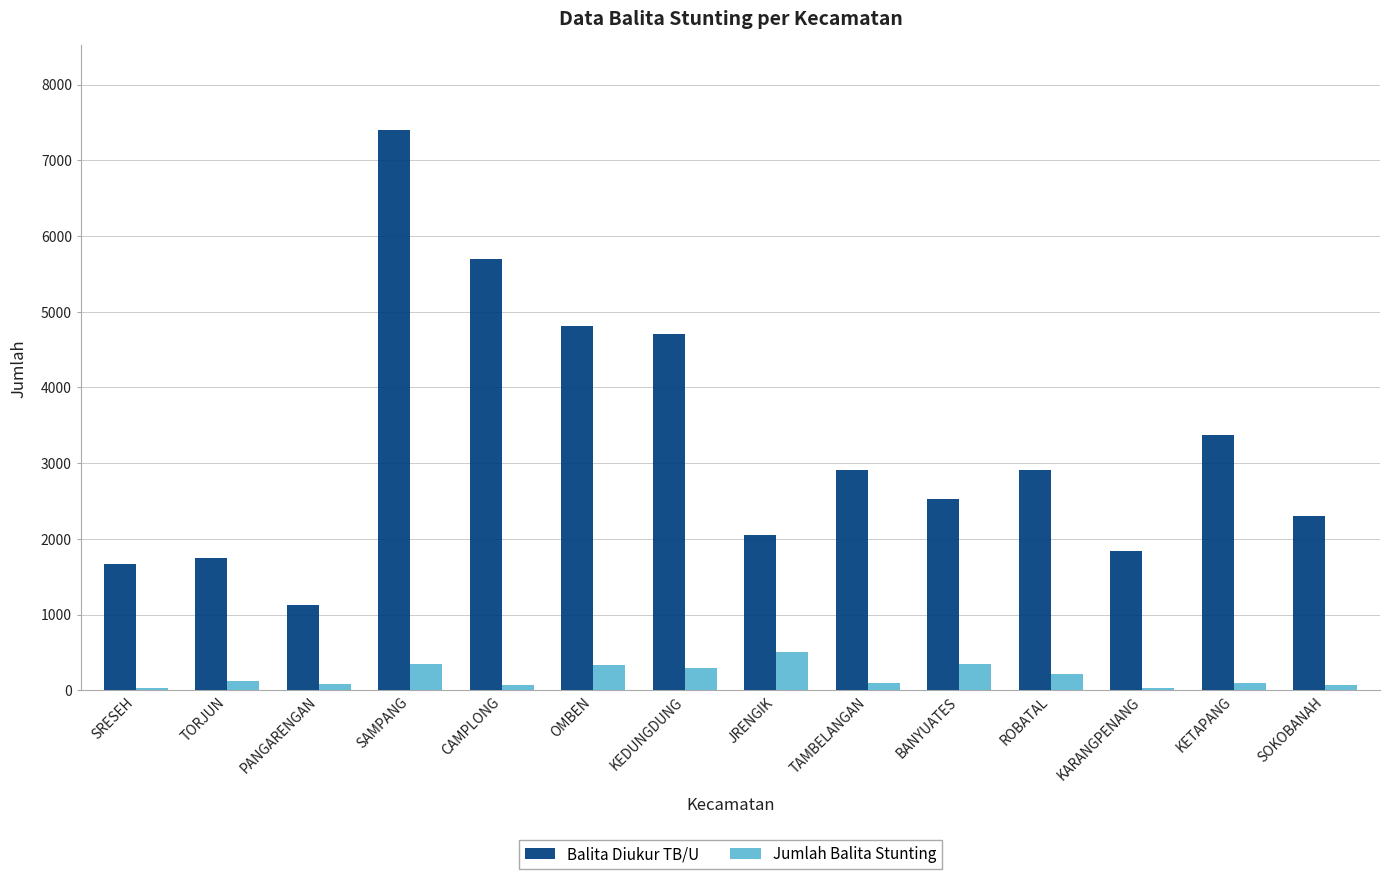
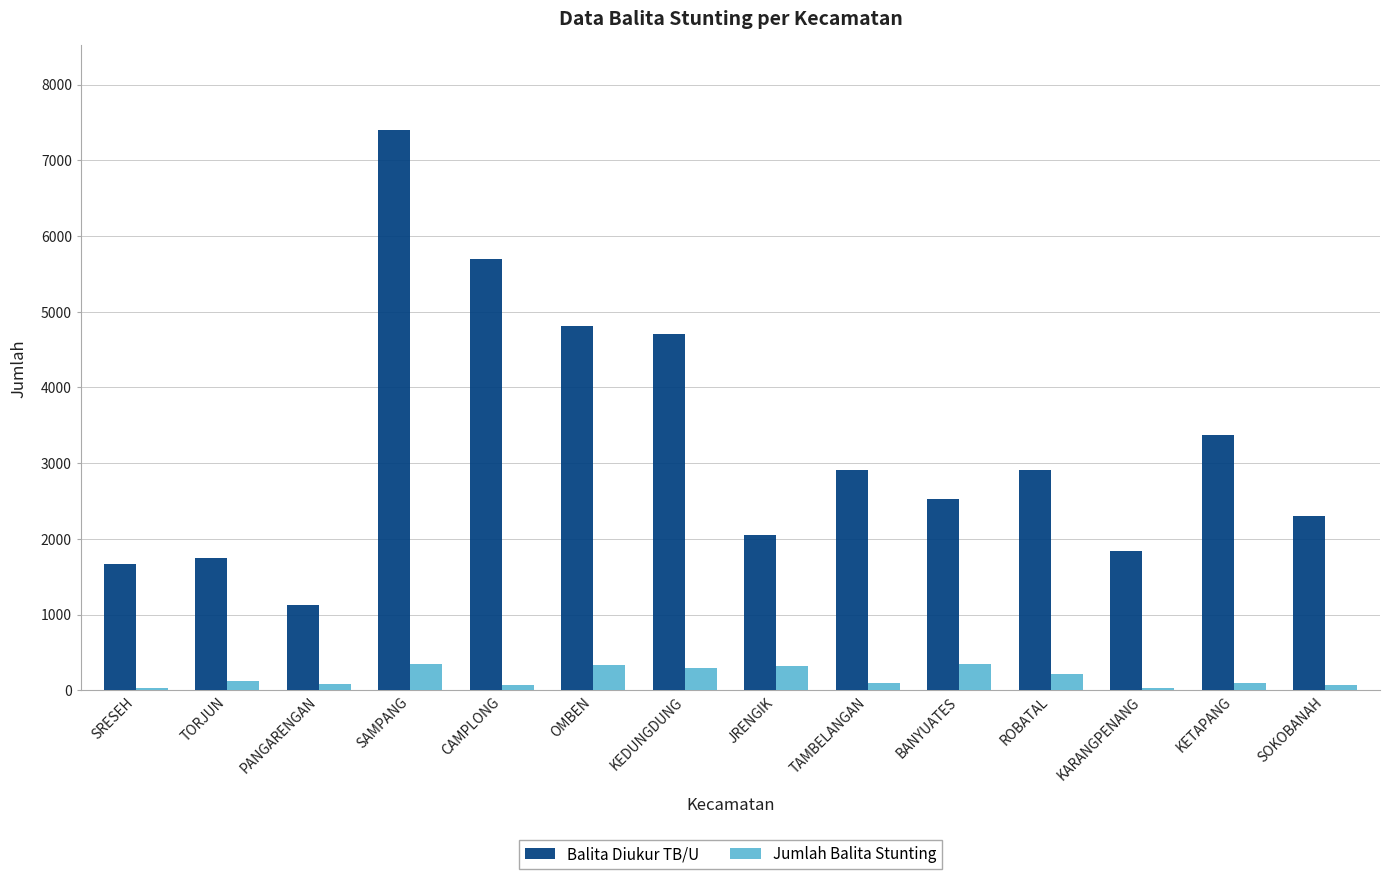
  {
    "Balita Diukur TB/U": {
      "SRESEH": 1700,
      "TORJUN": 1800,
      "PANGARENGAN": 1100,
      "SAMPANG": 7400,
      "CAMPLONG": 5700,
      "OMBEN": 4800,
      "KEDUNGDUNG": 4700,
      "JRENGIK": 2100,
      "TAMBELANGAN": 2900,
      "BANYUATES": 2500,
      "ROBATAL": 2900,
      "KARANGPENANG": 1800,
      "KETAPANG": 3400,
      "SOKOBANAH": 2300
    },
    "Jumlah Balita Stunting": {
      "TORJUN": 100,
      "PANGARENGAN": 100,
      "SAMPANG": 300,
      "CAMPLONG": 100,
      "OMBEN": 300,
      "KEDUNGDUNG": 300,
-     "JRENGIK": 500,
+     "JRENGIK": 300,
      "TAMBELANGAN": 100,
      "BANYUATES": 400,
      "ROBATAL": 200,
      "KARANGPENANG": 0,
      "KETAPANG": 100,
      "SOKOBANAH": 100
    }
  }
